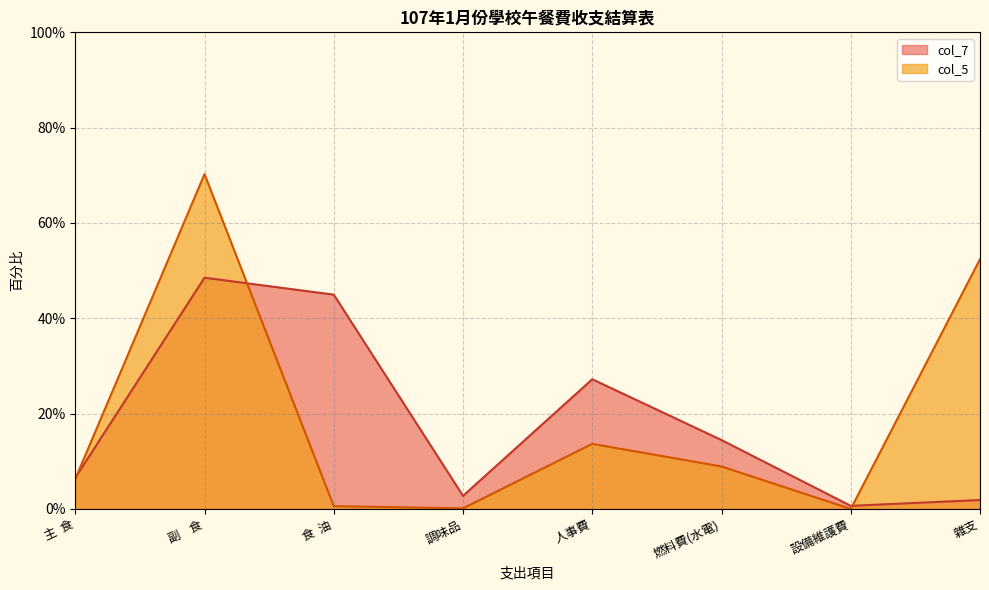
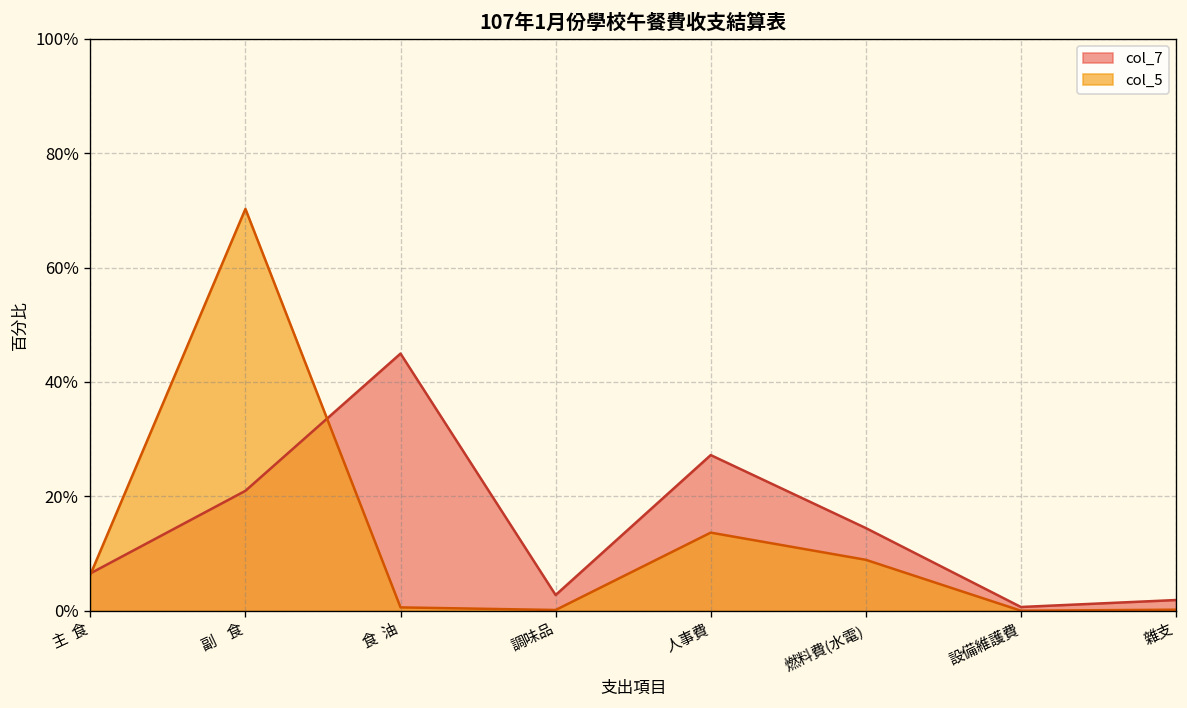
  {
    "col_7": {
-     "副 食": "49%",
+     "副 食": "21%",
      "食 油": "45%",
      "調味品": "3%",
      "人事費": "27%",
      "燃料費(水電)": "14%",
      "設備維護費": "1%",
      "雜支": "2%"
    },
    "col_5": {
      "副 食": "70%",
      "食 油": "1%",
      "調味品": "0%",
      "人事費": "14%",
      "燃料費(水電)": "9%",
      "設備維護費": "0%",
-     "雜支": "52%"
+     "雜支": "0%"
    }
  }
